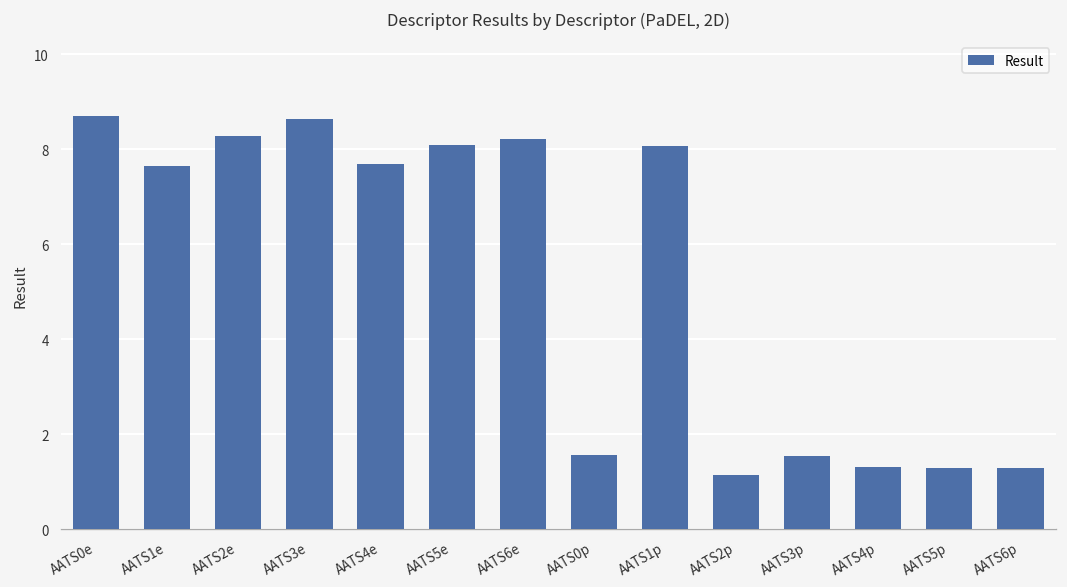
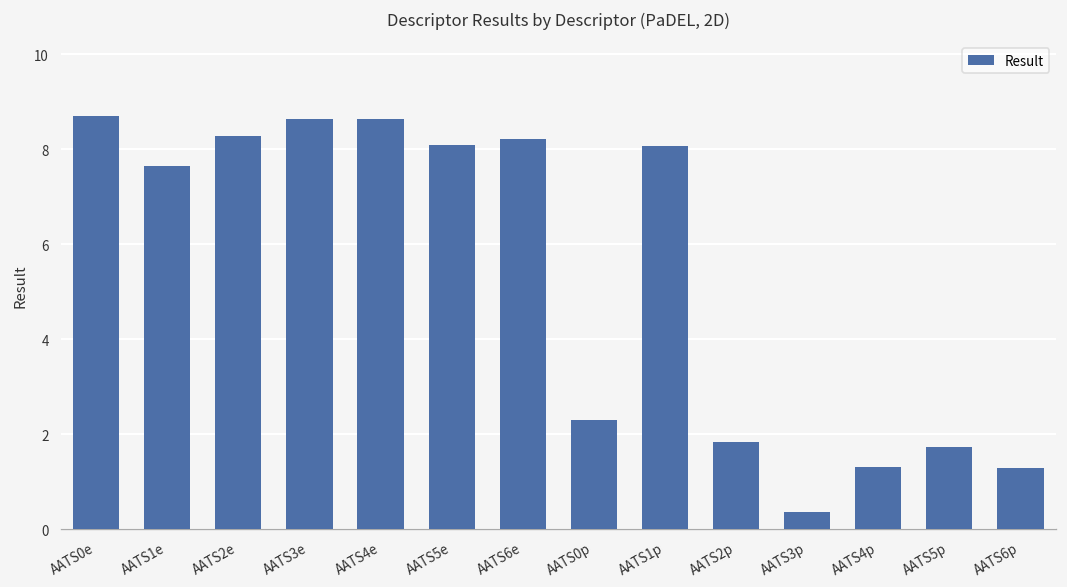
  {
    "AATS0e": 8.7,
    "AATS1e": 7.6,
    "AATS2e": 8.3,
    "AATS3e": 8.6,
-   "AATS4e": 7.7,
+   "AATS4e": 8.6,
    "AATS5e": 8.1,
    "AATS6e": 8.2,
-   "AATS0p": 1.6,
+   "AATS0p": 2.3,
    "AATS1p": 8.1,
-   "AATS2p": 1.1,
-   "AATS3p": 1.5,
+   "AATS2p": 1.8,
+   "AATS3p": 0.4,
    "AATS4p": 1.3,
-   "AATS5p": 1.3,
+   "AATS5p": 1.7,
    "AATS6p": 1.3
  }
